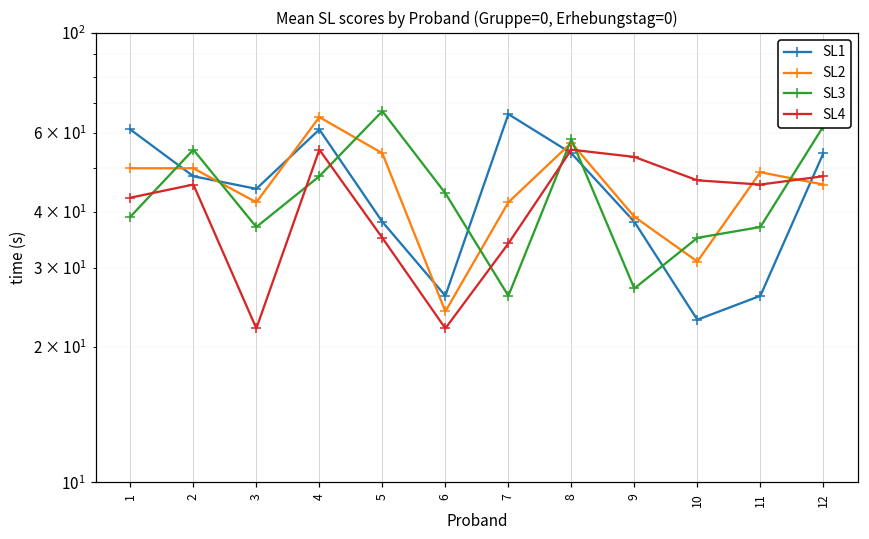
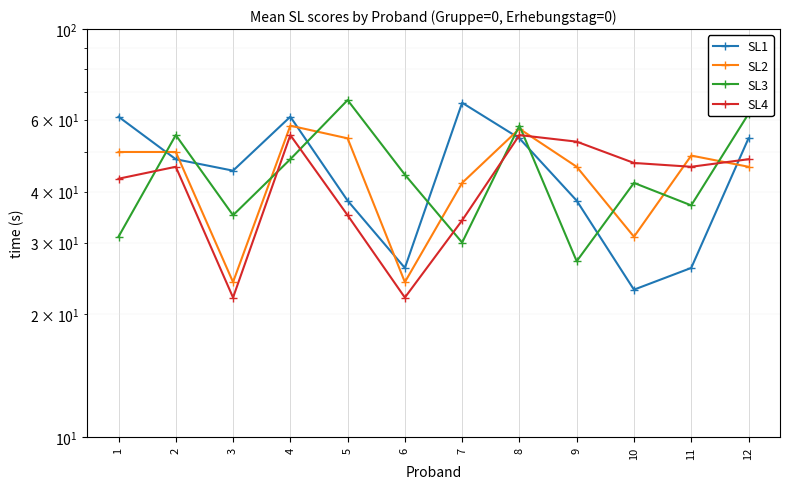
  {
    "SL1": {
      "1": 61,
      "2": 48,
      "3": 45,
      "4": 61,
      "5": 38,
      "6": 26,
      "7": 66,
      "8": 54,
      "9": 38,
      "10": 23,
      "11": 26,
      "12": 54
    },
    "SL2": {
      "1": 50,
      "2": 50,
-     "3": 42,
-     "4": 65,
+     "3": 24,
+     "4": 58,
      "5": 54,
      "6": 24,
      "7": 42,
      "8": 57,
-     "9": 39,
+     "9": 46,
      "10": 31,
      "11": 49,
      "12": 46
    },
    "SL3": {
-     "1": 39,
+     "1": 31,
      "2": 55,
-     "3": 37,
+     "3": 35,
      "4": 48,
      "5": 67,
      "6": 44,
-     "7": 26,
+     "7": 30,
      "8": 58,
      "9": 27,
-     "10": 35,
+     "10": 42,
      "11": 37
    },
    "SL4": {
      "1": 43,
      "2": 46,
      "3": 22,
      "4": 55,
      "5": 35,
      "6": 22,
      "7": 34,
      "8": 55,
      "9": 53,
      "10": 47,
      "11": 46,
      "12": 48
    }
  }
